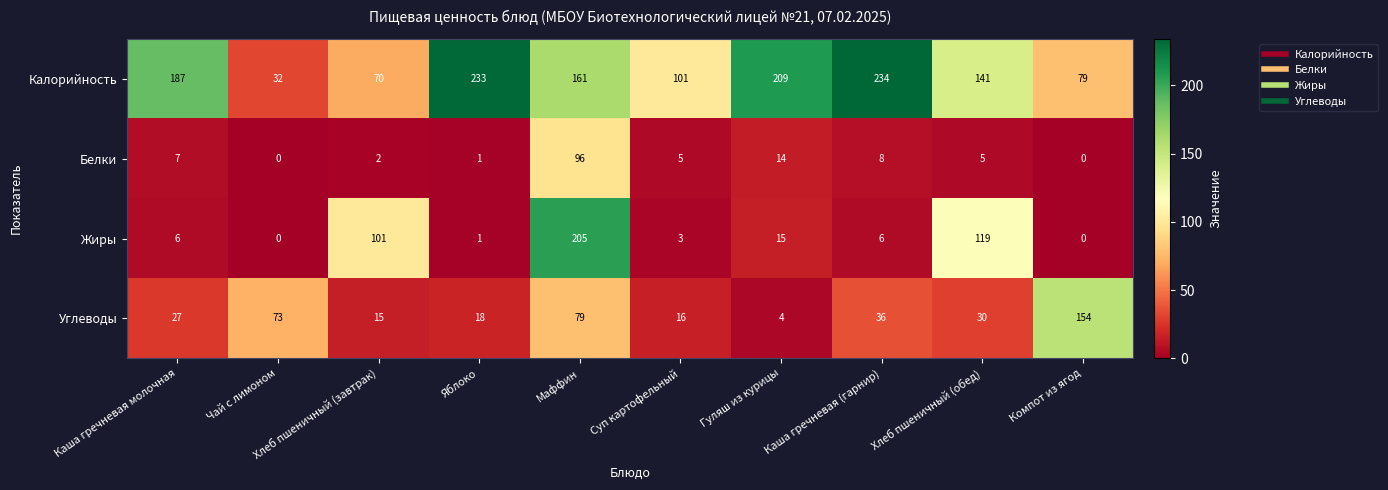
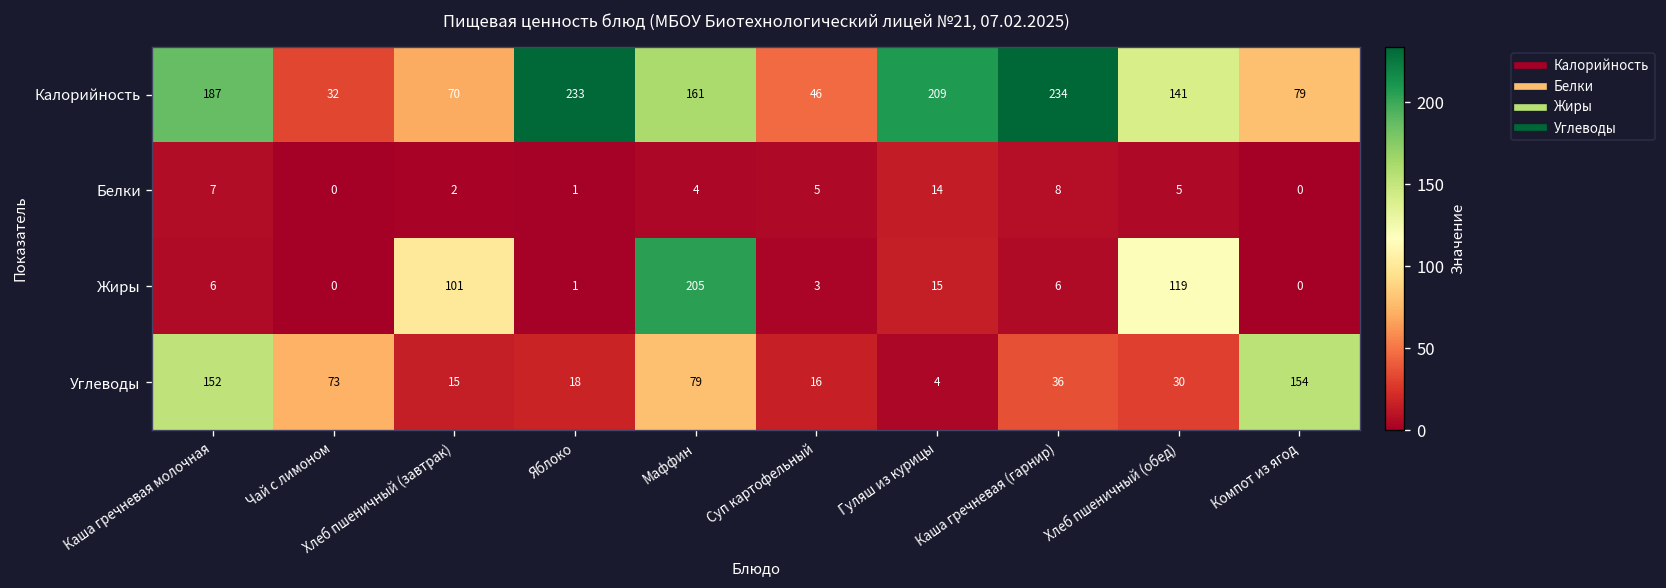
  {
    "Калорийность": {
      "Каша гречневая молочная": 187,
      "Чай с лимоном": 32,
      "Хлеб пшеничный (завтрак)": 70,
      "Яблоко": 233,
      "Маффин": 161,
-     "Суп картофельный": 101,
+     "Суп картофельный": 46,
      "Гуляш из курицы": 209,
      "Каша гречневая (гарнир)": 234,
      "Хлеб пшеничный (обед)": 141,
      "Компот из ягод": 79
    },
    "Белки": {
      "Каша гречневая молочная": 7,
      "Чай с лимоном": 0,
      "Хлеб пшеничный (завтрак)": 2,
      "Яблоко": 1,
-     "Маффин": 96,
+     "Маффин": 4,
      "Суп картофельный": 5,
      "Гуляш из курицы": 14,
      "Каша гречневая (гарнир)": 8,
      "Хлеб пшеничный (обед)": 5,
      "Компот из ягод": 0
    },
    "Жиры": {
      "Каша гречневая молочная": 6,
      "Чай с лимоном": 0,
      "Хлеб пшеничный (завтрак)": 101,
      "Яблоко": 1,
      "Маффин": 205,
      "Суп картофельный": 3,
      "Гуляш из курицы": 15,
      "Каша гречневая (гарнир)": 6,
      "Хлеб пшеничный (обед)": 119,
      "Компот из ягод": 0
    },
    "Углеводы": {
-     "Каша гречневая молочная": 27,
+     "Каша гречневая молочная": 152,
      "Чай с лимоном": 73,
      "Хлеб пшеничный (завтрак)": 15,
      "Яблоко": 18,
      "Маффин": 79,
      "Суп картофельный": 16,
      "Гуляш из курицы": 4,
      "Каша гречневая (гарнир)": 36,
      "Хлеб пшеничный (обед)": 30,
      "Компот из ягод": 154
    }
  }
